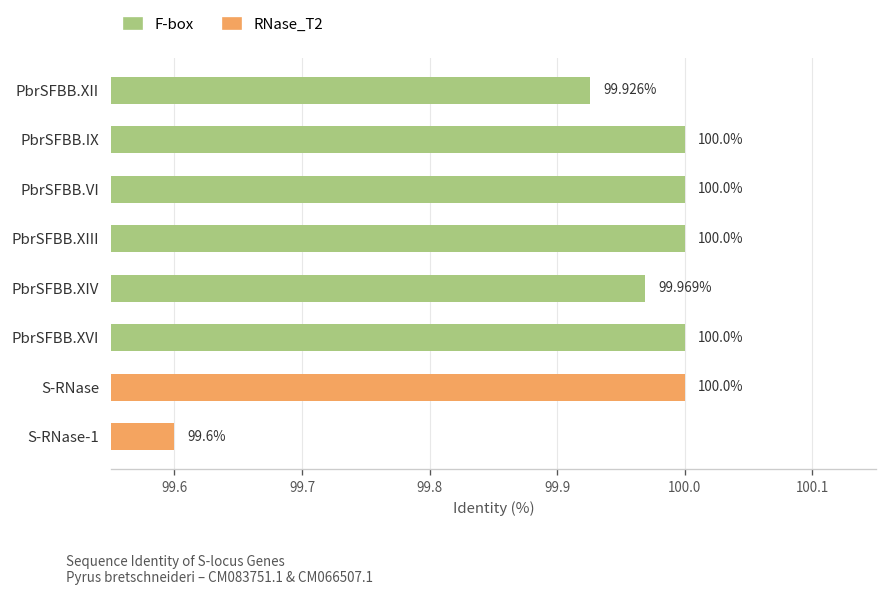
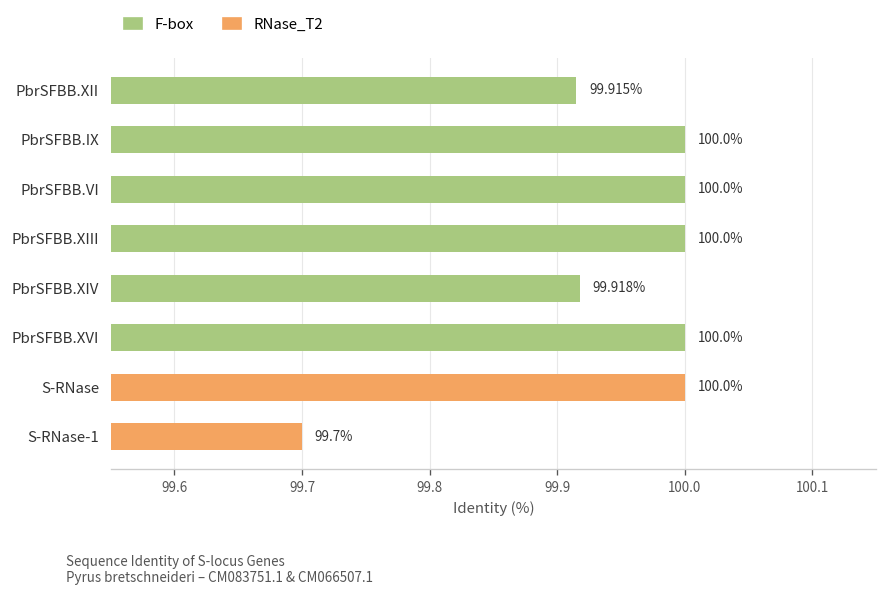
  {
    "F-box": {
-     "PbrSFBB.XII": "99.926%",
+     "PbrSFBB.XII": "99.915%",
      "PbrSFBB.IX": "100.0%",
      "PbrSFBB.VI": "100.0%",
      "PbrSFBB.XIII": "100.0%",
-     "PbrSFBB.XIV": "99.969%",
+     "PbrSFBB.XIV": "99.918%",
      "PbrSFBB.XVI": "100.0%"
    },
    "RNase_T2": {
      "S-RNase": "100.0%",
-     "S-RNase-1": "99.6%"
+     "S-RNase-1": "99.7%"
    }
  }
